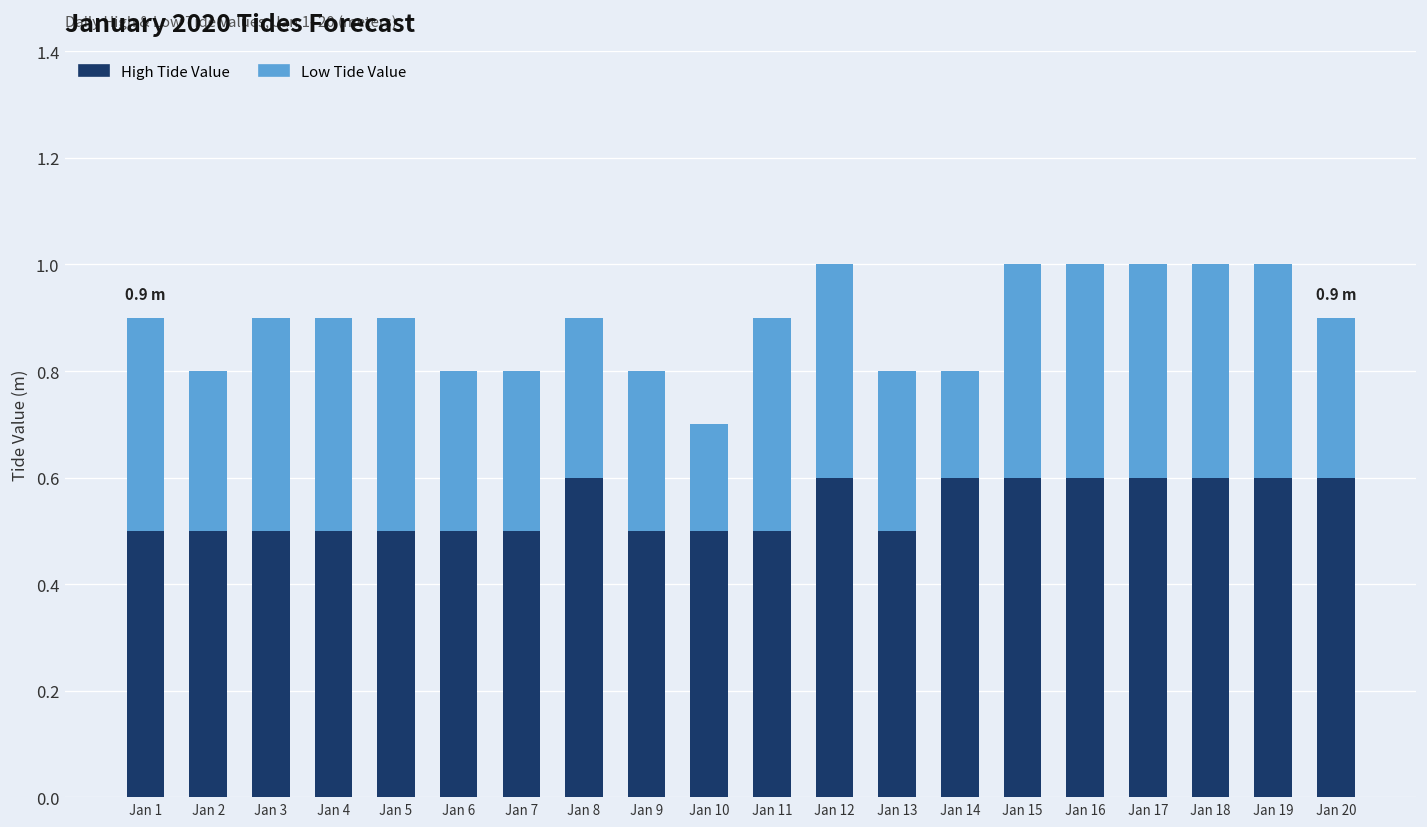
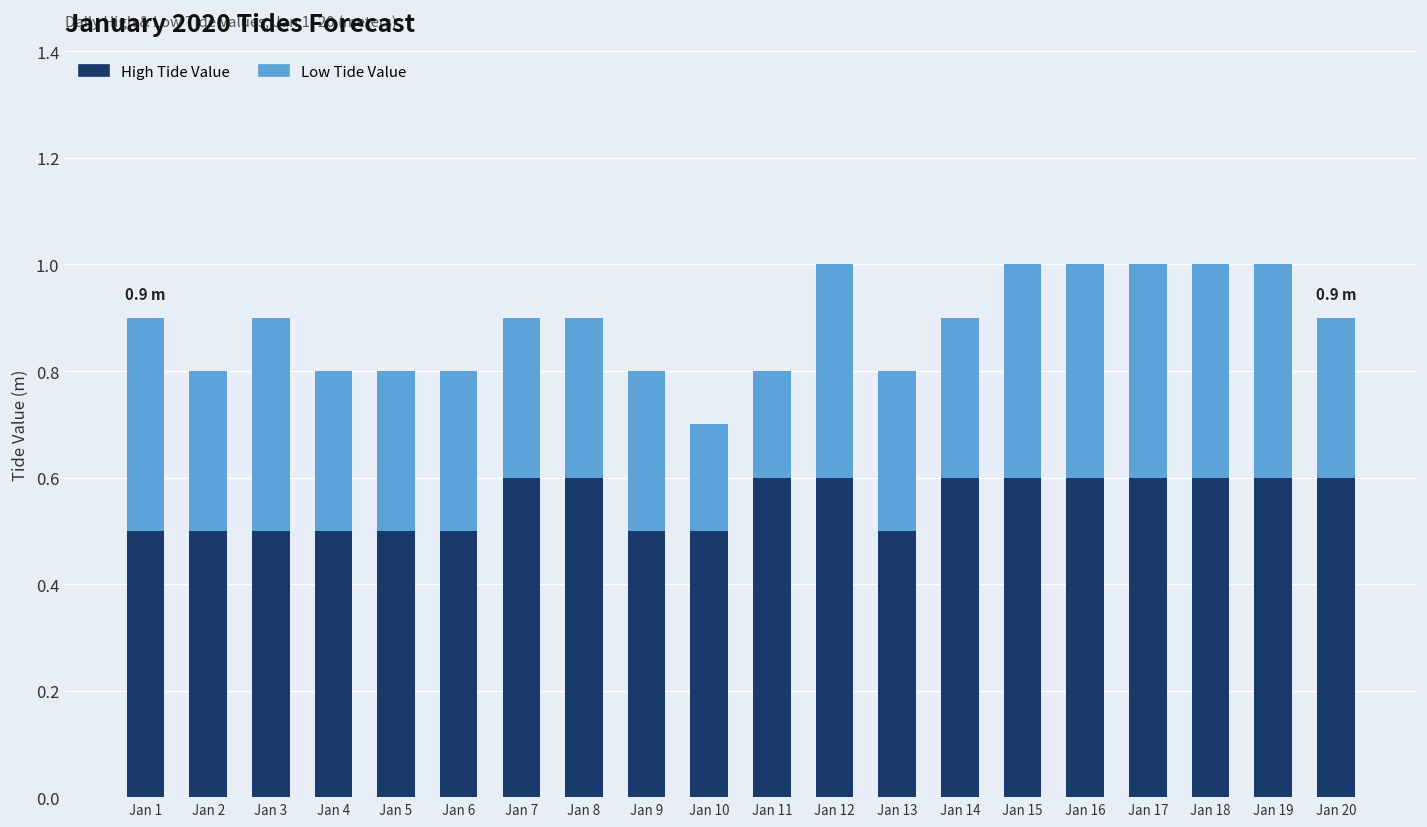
  {
    "High Tide Value": {
      "Jan 1": 0.5,
      "Jan 2": 0.5,
      "Jan 3": 0.5,
      "Jan 4": 0.5,
      "Jan 5": 0.5,
      "Jan 6": 0.5,
-     "Jan 7": 0.5,
+     "Jan 7": 0.6,
      "Jan 8": 0.6,
      "Jan 9": 0.5,
      "Jan 10": 0.5,
-     "Jan 11": 0.5,
+     "Jan 11": 0.6,
      "Jan 12": 0.6,
      "Jan 13": 0.5,
      "Jan 14": 0.6,
      "Jan 15": 0.6,
      "Jan 16": 0.6,
      "Jan 17": 0.6,
      "Jan 18": 0.6,
      "Jan 19": 0.6,
      "Jan 20": 0.6
    },
    "Low Tide Value": {
      "Jan 2": 0.3,
      "Jan 3": 0.4,
-     "Jan 4": 0.4,
-     "Jan 5": 0.4,
+     "Jan 4": 0.3,
+     "Jan 5": 0.3,
      "Jan 6": 0.3,
      "Jan 7": 0.3,
      "Jan 8": 0.3,
      "Jan 9": 0.3,
      "Jan 10": 0.2,
-     "Jan 11": 0.4,
+     "Jan 11": 0.2,
      "Jan 12": 0.4,
      "Jan 13": 0.3,
-     "Jan 14": 0.2,
+     "Jan 14": 0.3,
      "Jan 15": 0.4,
      "Jan 16": 0.4,
      "Jan 17": 0.4,
      "Jan 18": 0.4,
      "Jan 19": 0.4
    }
  }
